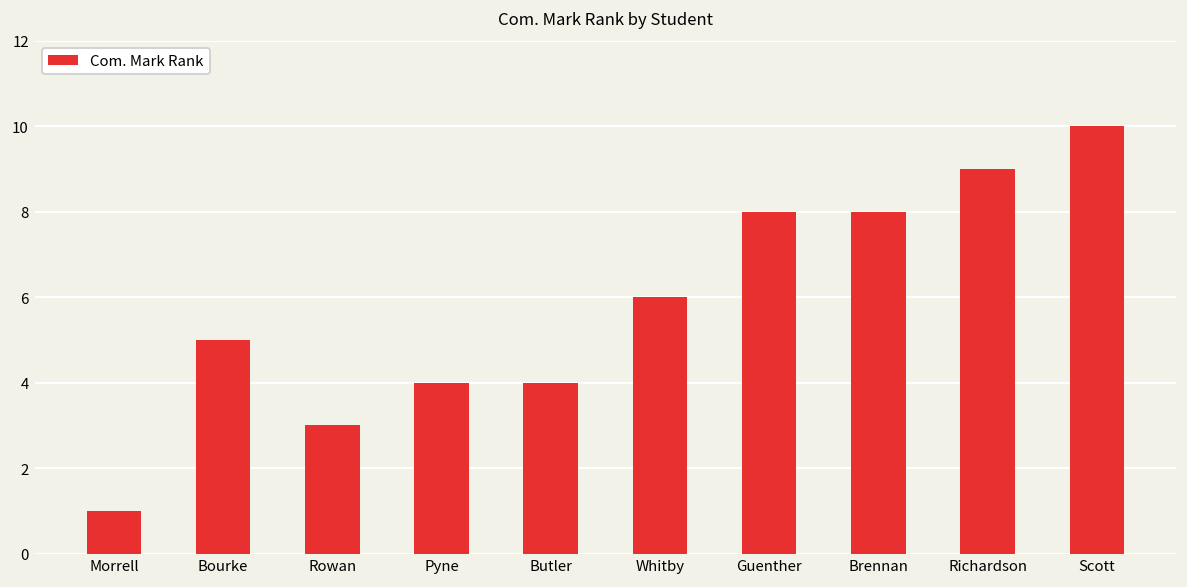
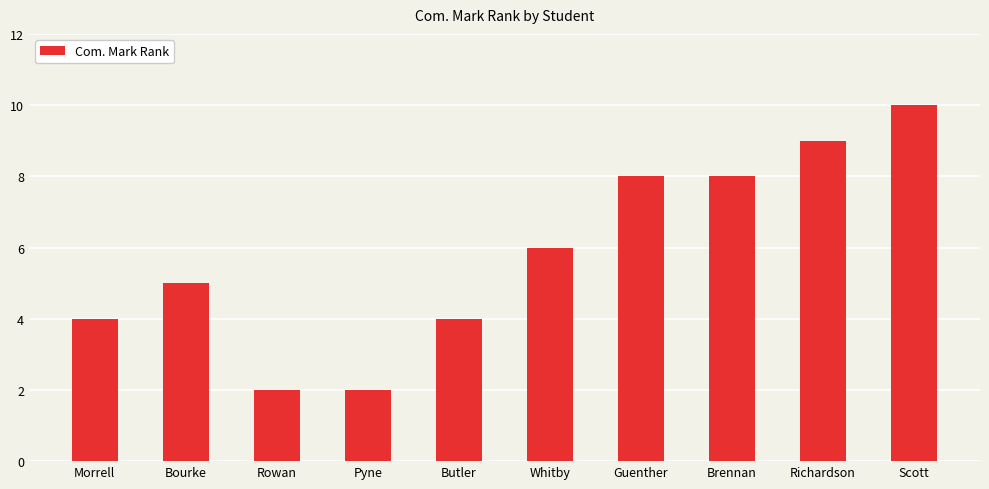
  {
-   "Morrell": 1,
+   "Morrell": 4,
    "Bourke": 5,
-   "Rowan": 3,
-   "Pyne": 4,
+   "Rowan": 2,
+   "Pyne": 2,
    "Butler": 4,
    "Whitby": 6,
    "Guenther": 8,
    "Brennan": 8,
    "Richardson": 9,
    "Scott": 10
  }
